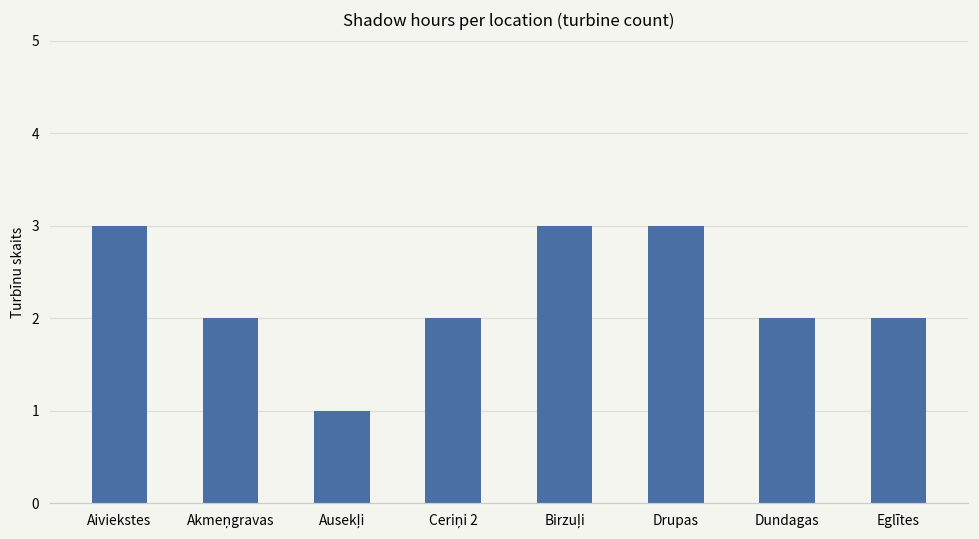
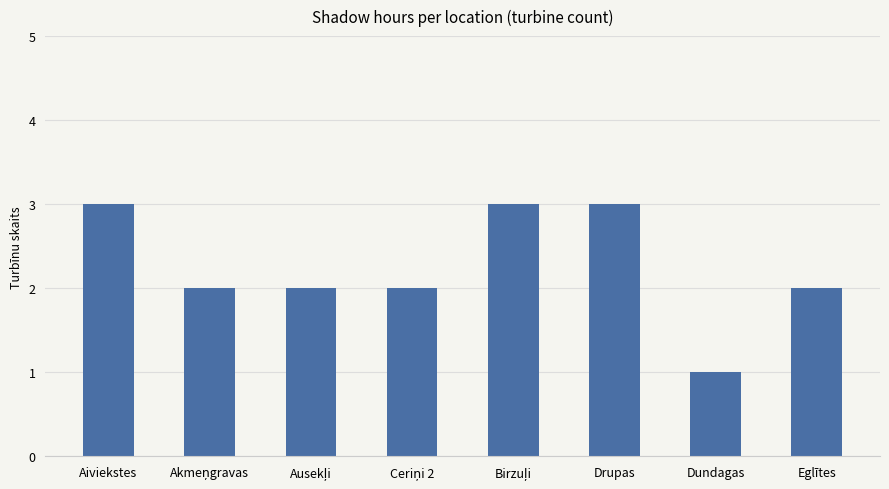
  {
    "Aiviekstes": 3,
    "Akmeņgravas": 2,
-   "Ausekļi": 1,
+   "Ausekļi": 2,
    "Ceriņi 2": 2,
    "Birzuļi": 3,
    "Drupas": 3,
-   "Dundagas": 2,
+   "Dundagas": 1,
    "Eglītes": 2
  }
